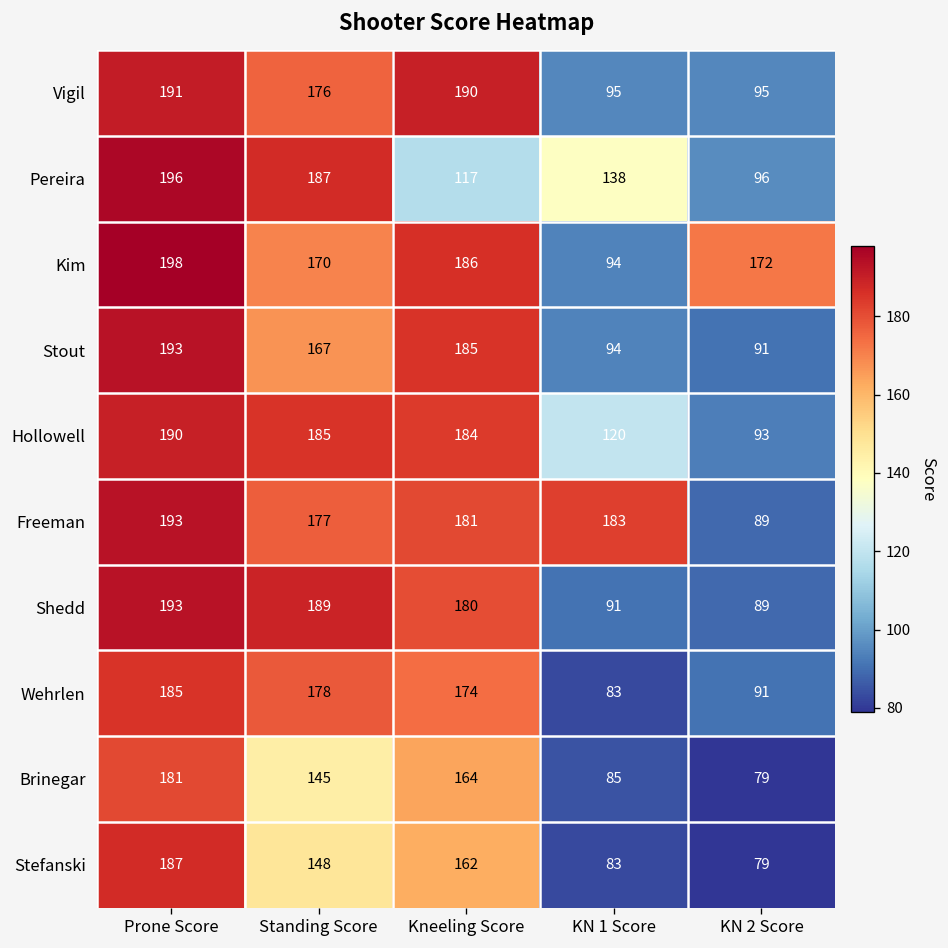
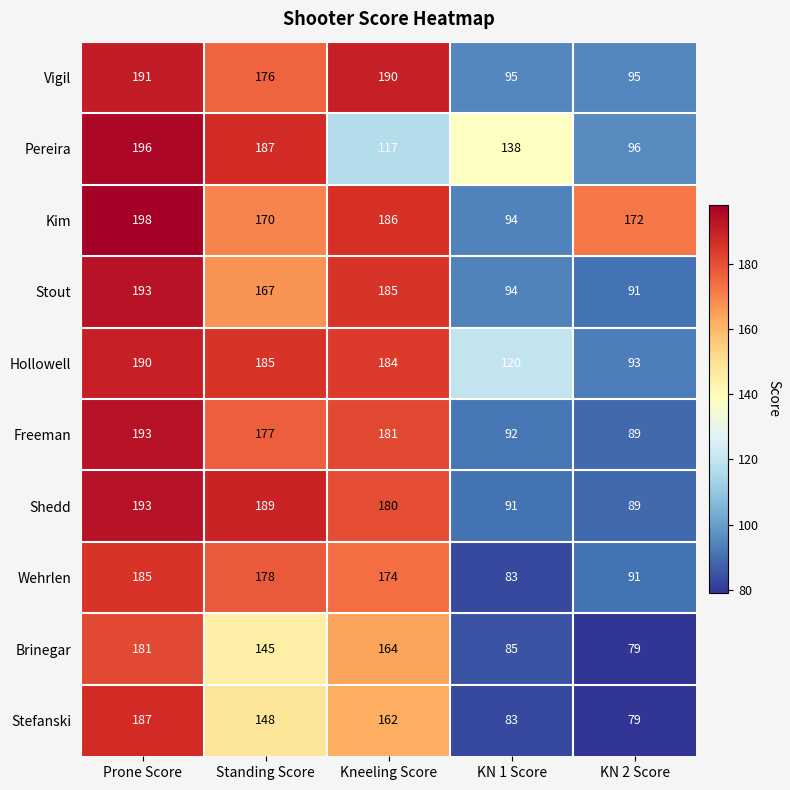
  {
    "Vigil": {
      "Prone Score": 191,
      "Standing Score": 176,
      "Kneeling Score": 190,
      "KN 1 Score": 95,
      "KN 2 Score": 95
    },
    "Pereira": {
      "Prone Score": 196,
      "Standing Score": 187,
      "Kneeling Score": 117,
      "KN 1 Score": 138,
      "KN 2 Score": 96
    },
    "Kim": {
      "Prone Score": 198,
      "Standing Score": 170,
      "Kneeling Score": 186,
      "KN 1 Score": 94,
      "KN 2 Score": 172
    },
    "Stout": {
      "Prone Score": 193,
      "Standing Score": 167,
      "Kneeling Score": 185,
      "KN 1 Score": 94,
      "KN 2 Score": 91
    },
    "Hollowell": {
      "Prone Score": 190,
      "Standing Score": 185,
      "Kneeling Score": 184,
      "KN 1 Score": 120,
      "KN 2 Score": 93
    },
    "Freeman": {
      "Prone Score": 193,
      "Standing Score": 177,
      "Kneeling Score": 181,
-     "KN 1 Score": 183,
+     "KN 1 Score": 92,
      "KN 2 Score": 89
    },
    "Shedd": {
      "Prone Score": 193,
      "Standing Score": 189,
      "Kneeling Score": 180,
      "KN 1 Score": 91,
      "KN 2 Score": 89
    },
    "Wehrlen": {
      "Prone Score": 185,
      "Standing Score": 178,
      "Kneeling Score": 174,
      "KN 1 Score": 83,
      "KN 2 Score": 91
    },
    "Brinegar": {
      "Prone Score": 181,
      "Standing Score": 145,
      "Kneeling Score": 164,
      "KN 1 Score": 85,
      "KN 2 Score": 79
    },
    "Stefanski": {
      "Prone Score": 187,
      "Standing Score": 148,
      "Kneeling Score": 162,
      "KN 1 Score": 83,
      "KN 2 Score": 79
    }
  }
